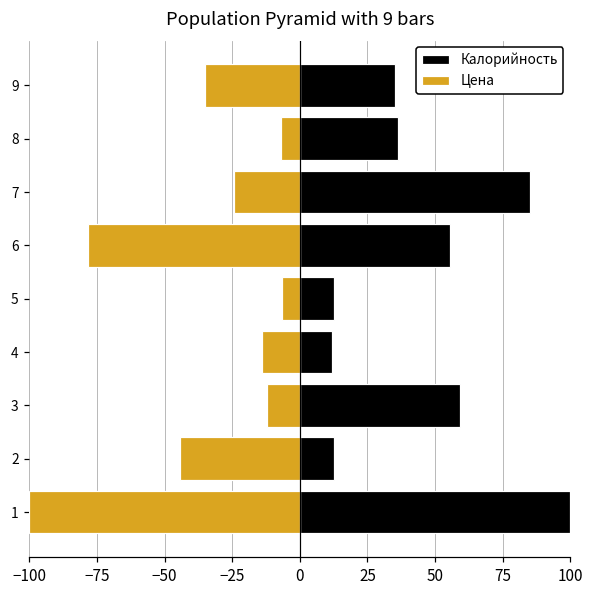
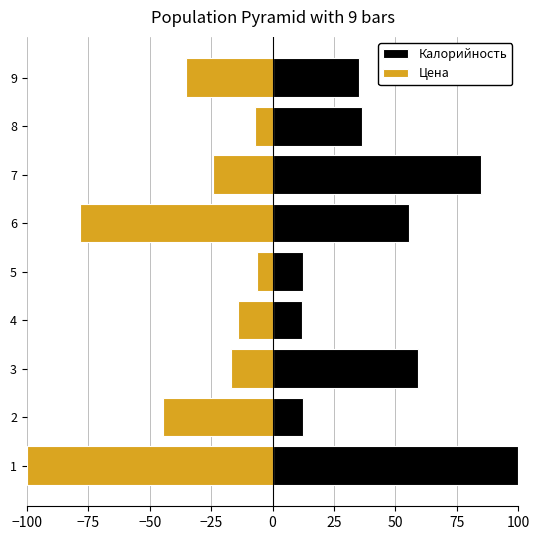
  {
    "Калорийность": {
      "9": 35,
      "8": 36,
      "7": 85,
      "6": 56,
      "5": 13,
      "4": 12,
      "3": 59,
      "2": 13,
      "1": 100
    },
    "Цена": {
      "9": -35,
      "8": -7,
      "7": -24,
      "6": -78,
      "5": -6,
      "4": -14,
-     "3": -12,
+     "3": -17,
      "2": -44,
      "1": -100
    }
  }
